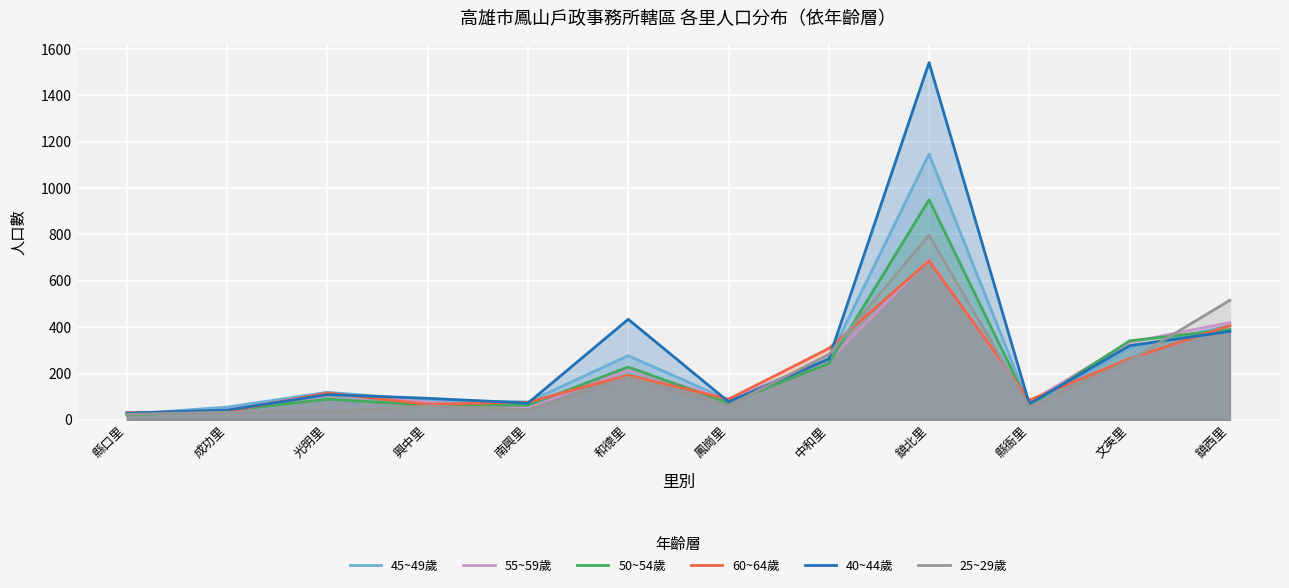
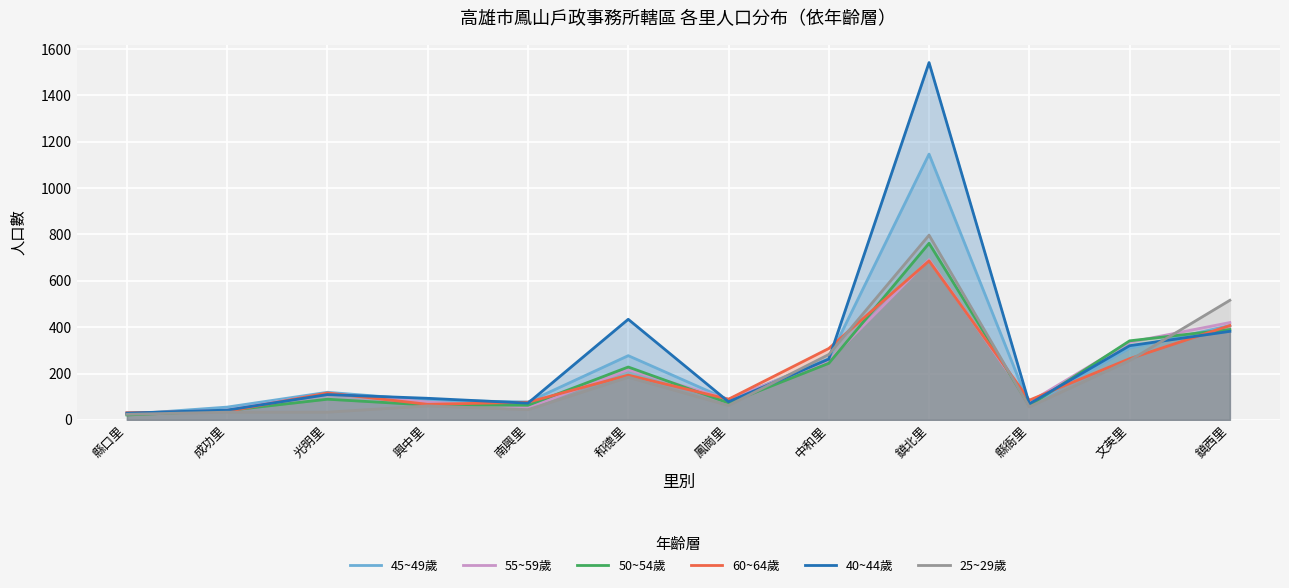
  {
    "45~49歲": {
      "成功里": 60,
      "和德里": 280,
      "鎮北里": 1150
    },
    "55~59歲": {
      "和德里": 220,
      "鎮西里": 420
    },
    "50~54歲": {
      "光明里": 90,
      "和德里": 230,
      "中和里": 240,
-     "鎮北里": 950
+     "鎮北里": 760
    },
    "60~64歲": {
      "中和里": 310
    },
    "40~44歲": {
      "和德里": 430,
      "鎮北里": 1540
    },
    "25~29歲": {
      "光明里": 30,
      "鳳崗里": 60,
      "中和里": 280,
      "鎮北里": 800,
      "鎮西里": 520
    }
  }
